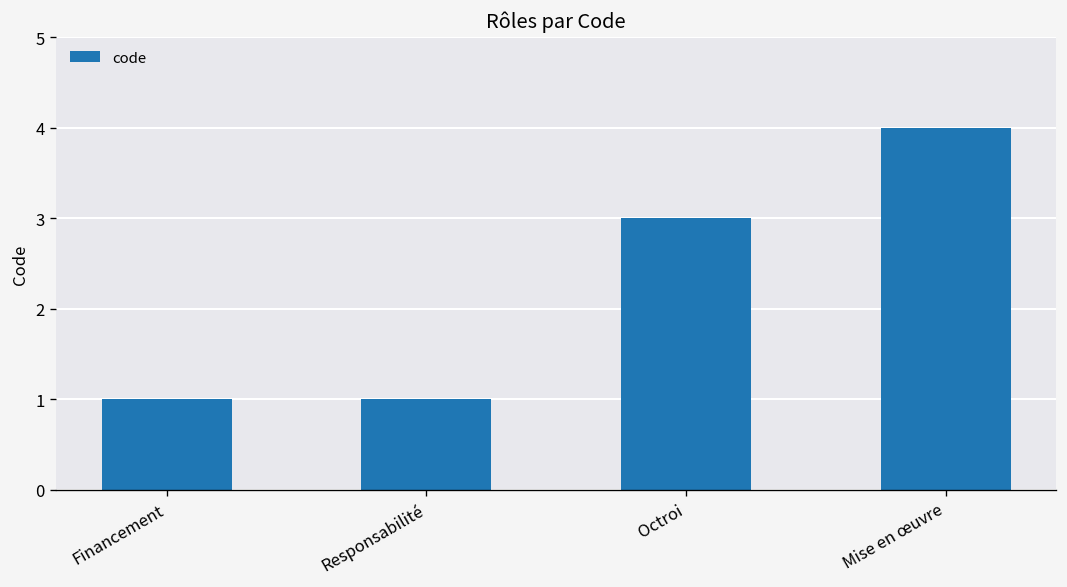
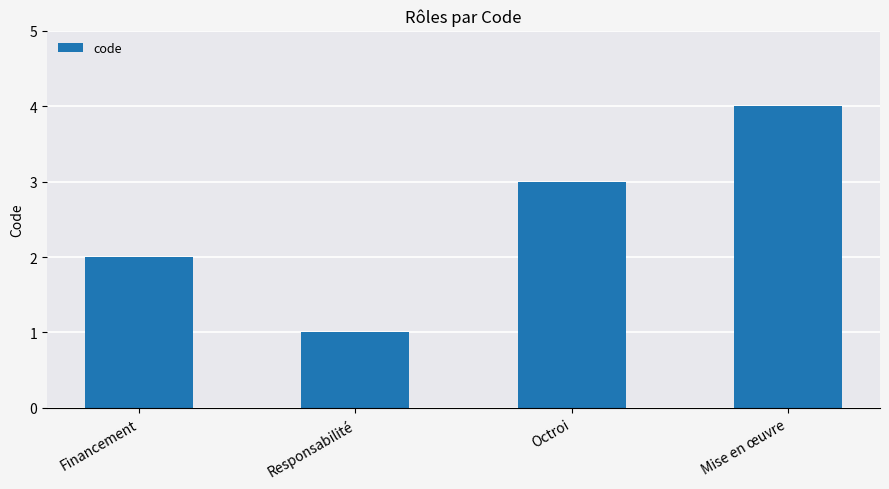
  {
-   "Financement": 1,
+   "Financement": 2,
    "Responsabilité": 1,
    "Octroi": 3,
    "Mise en œuvre": 4
  }
